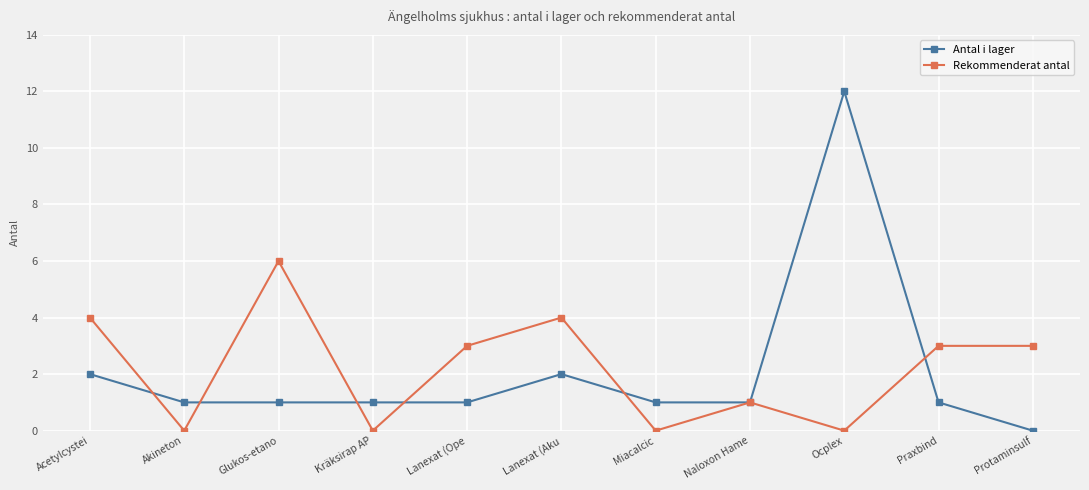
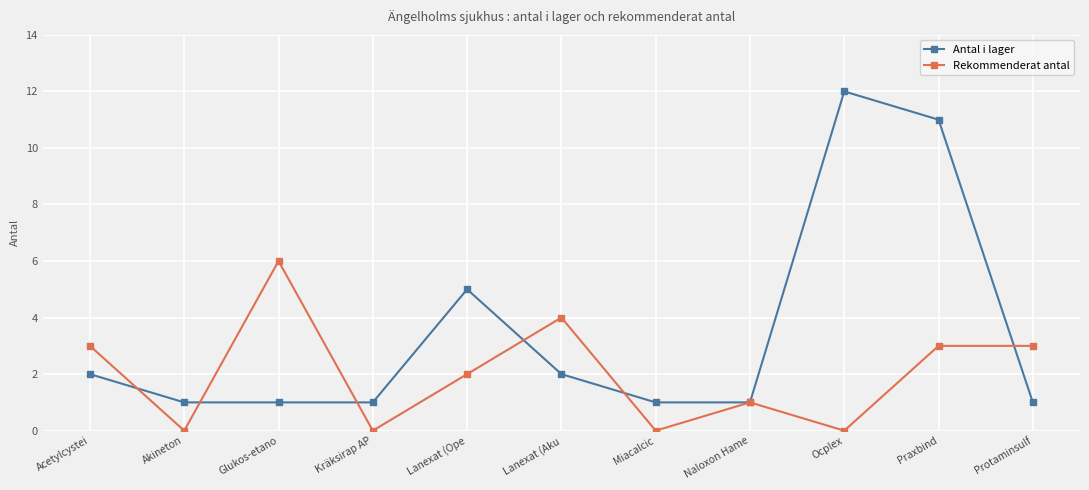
  {
    "Antal i lager": {
      "Acetylcystei": 2,
      "Akineton": 1,
      "Glukos-etano": 1,
      "Kräksirap AP": 1,
-     "Lanexat (Ope": 1,
+     "Lanexat (Ope": 5,
      "Lanexat (Aku": 2,
      "Miacalcic": 1,
      "Ocplex": 12,
-     "Praxbind": 1,
-     "Protaminsulf": 0
+     "Praxbind": 11,
+     "Protaminsulf": 1
    },
    "Rekommenderat antal": {
-     "Acetylcystei": 4,
+     "Acetylcystei": 3,
      "Akineton": 0,
      "Glukos-etano": 6,
      "Kräksirap AP": 0,
-     "Lanexat (Ope": 3,
+     "Lanexat (Ope": 2,
      "Lanexat (Aku": 4,
      "Miacalcic": 0,
      "Ocplex": 0,
      "Praxbind": 3,
      "Protaminsulf": 3
    }
  }
